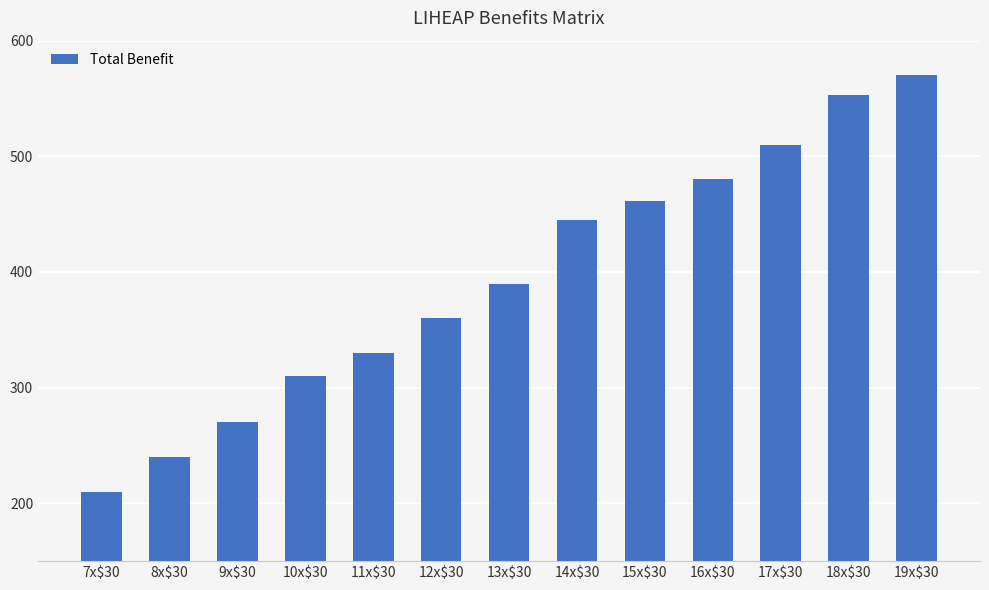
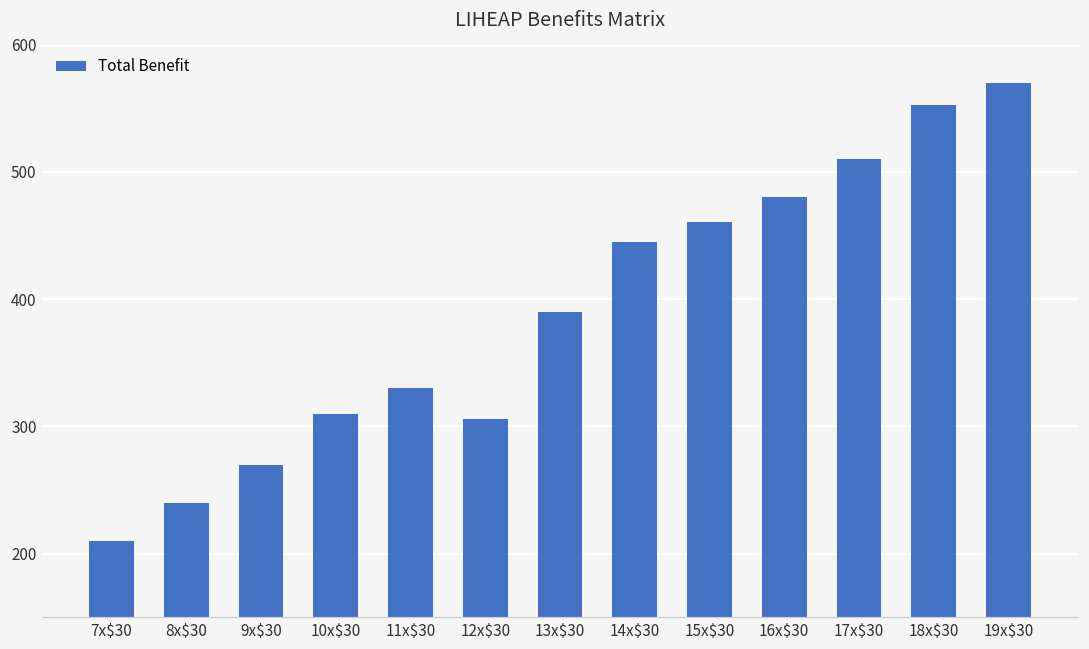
  {
    "7x$30": 210,
    "8x$30": 240,
    "9x$30": 270,
    "10x$30": 310,
    "11x$30": 330,
-   "12x$30": 360,
+   "12x$30": 306,
    "13x$30": 390,
    "14x$30": 445,
    "15x$30": 461,
    "16x$30": 480,
    "17x$30": 510,
    "18x$30": 553,
    "19x$30": 570
  }
